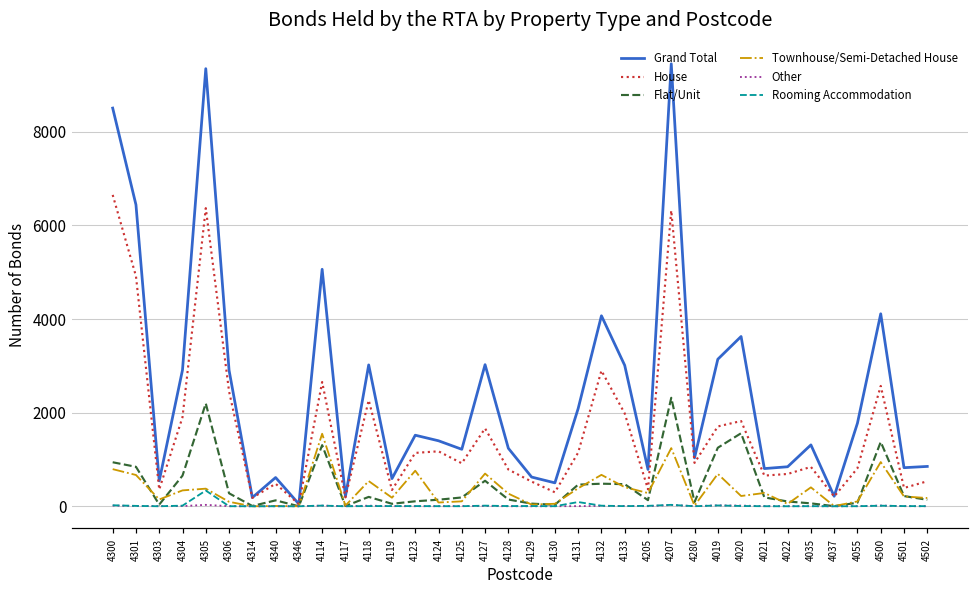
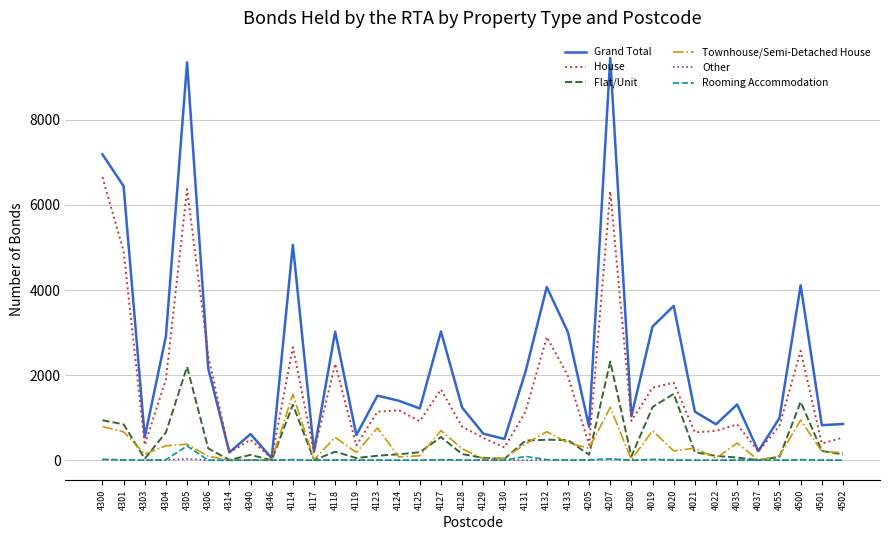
  {
    "Grand Total": {
-     "4300": 8500,
+     "4300": 7200,
      "4301": 6400,
      "4303": 500,
      "4304": 2900,
      "4305": 9300,
-     "4306": 2900,
+     "4306": 2200,
      "4340": 600,
      "4114": 5100,
      "4118": 3000,
      "4119": 600,
      "4123": 1500,
      "4124": 1400,
      "4125": 1200,
      "4127": 3000,
      "4128": 1200,
      "4129": 600,
      "4130": 500,
      "4131": 2100,
      "4132": 4100,
      "4133": 3000,
      "4205": 800,
      "4207": 9500,
      "4280": 1000,
      "4019": 3100,
      "4020": 3600,
-     "4021": 800,
+     "4021": 1100,
      "4022": 800,
      "4035": 1300,
-     "4055": 1800,
+     "4055": 1000,
      "4500": 4100,
      "4501": 800,
      "4502": 900
    },
    "House": {
      "4300": 6700,
      "4301": 4900,
      "4303": 400,
      "4304": 1900,
      "4305": 6400,
      "4306": 2500,
      "4340": 500,
      "4114": 2700,
      "4118": 2300,
      "4119": 300,
      "4123": 1100,
      "4124": 1200,
      "4125": 900,
      "4127": 1700,
      "4128": 800,
      "4129": 500,
      "4130": 300,
      "4131": 1100,
      "4132": 2900,
      "4133": 2000,
      "4205": 400,
      "4207": 6300,
      "4280": 900,
      "4019": 1700,
      "4020": 1800,
      "4021": 700,
      "4022": 700,
      "4035": 800,
      "4055": 800,
      "4500": 2600,
      "4501": 400,
      "4502": 500
    },
    "Flat/Unit": {
      "4300": 900,
      "4301": 800,
      "4304": 700,
      "4305": 2200,
      "4306": 300,
      "4340": 100,
      "4114": 1300,
      "4118": 200,
      "4123": 100,
      "4125": 200,
      "4127": 500,
      "4128": 100,
      "4131": 500,
      "4132": 500,
      "4133": 500,
      "4205": 100,
      "4207": 2300,
      "4280": 100,
      "4019": 1300,
      "4020": 1600,
      "4021": 200,
      "4035": 100,
      "4500": 1400
    },
    "Townhouse/Semi-Detached House": {
      "4300": 800,
      "4301": 700,
      "4303": 100,
      "4304": 300,
      "4306": 100,
      "4114": 1500,
      "4118": 500,
      "4119": 200,
      "4123": 800,
      "4125": 100,
      "4127": 700,
      "4128": 300,
      "4131": 400,
      "4132": 700,
      "4133": 400,
      "4205": 300,
      "4207": 1200,
      "4019": 700,
      "4020": 200,
      "4021": 300,
      "4035": 400,
      "4500": 900
    },
    "Other": {
      "4305": 0,
      "4131": 0
    },
    "Rooming Accommodation": {
      "4131": 100
    }
  }
